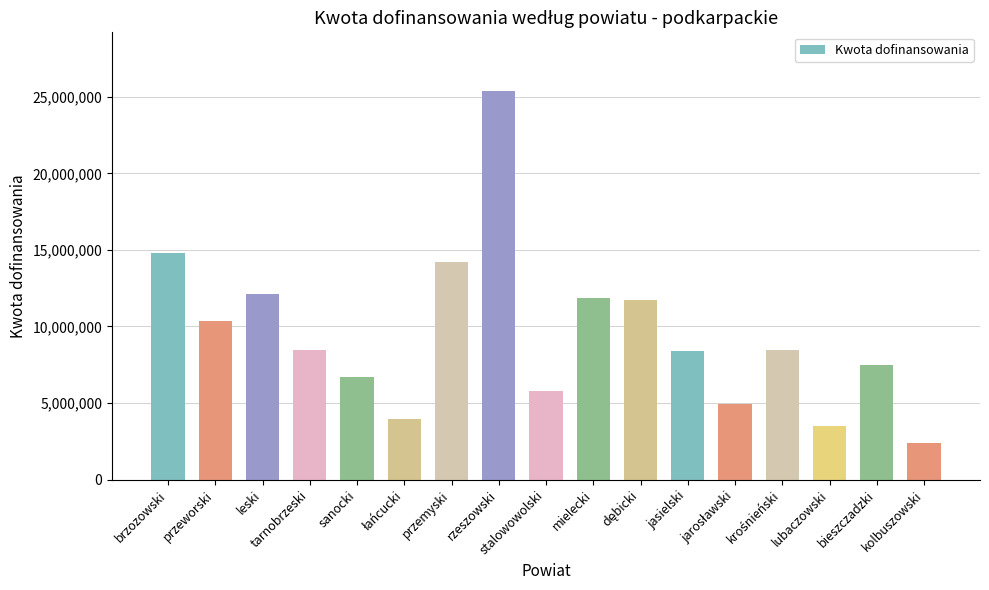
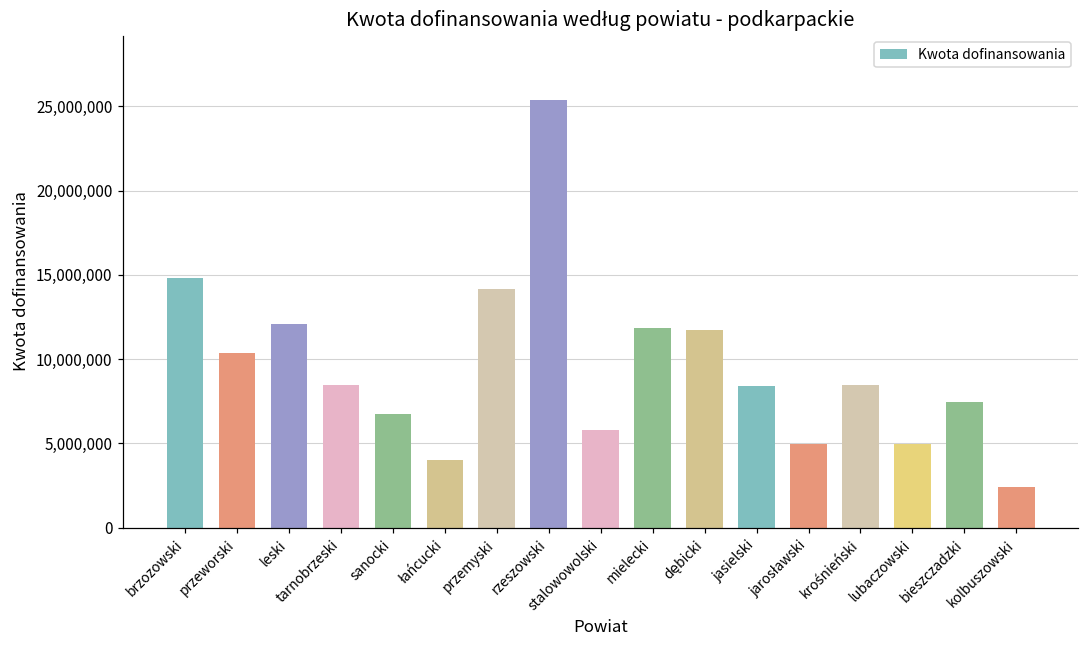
  {
    "brzozowski": "14,800,000",
    "przeworski": "10,400,000",
    "leski": "12,100,000",
    "tarnobrzeski": "8,500,000",
    "sanocki": "6,700,000",
    "łańcucki": "4,000,000",
    "przemyski": "14,200,000",
    "rzeszowski": "25,400,000",
    "stalowowolski": "5,800,000",
    "mielecki": "11,800,000",
    "dębicki": "11,700,000",
    "jasielski": "8,400,000",
    "jarosławski": "5,000,000",
    "krośnieński": "8,500,000",
-   "lubaczowski": "3,500,000",
+   "lubaczowski": "5,000,000",
    "bieszczadzki": "7,500,000",
    "kolbuszowski": "2,400,000"
  }
